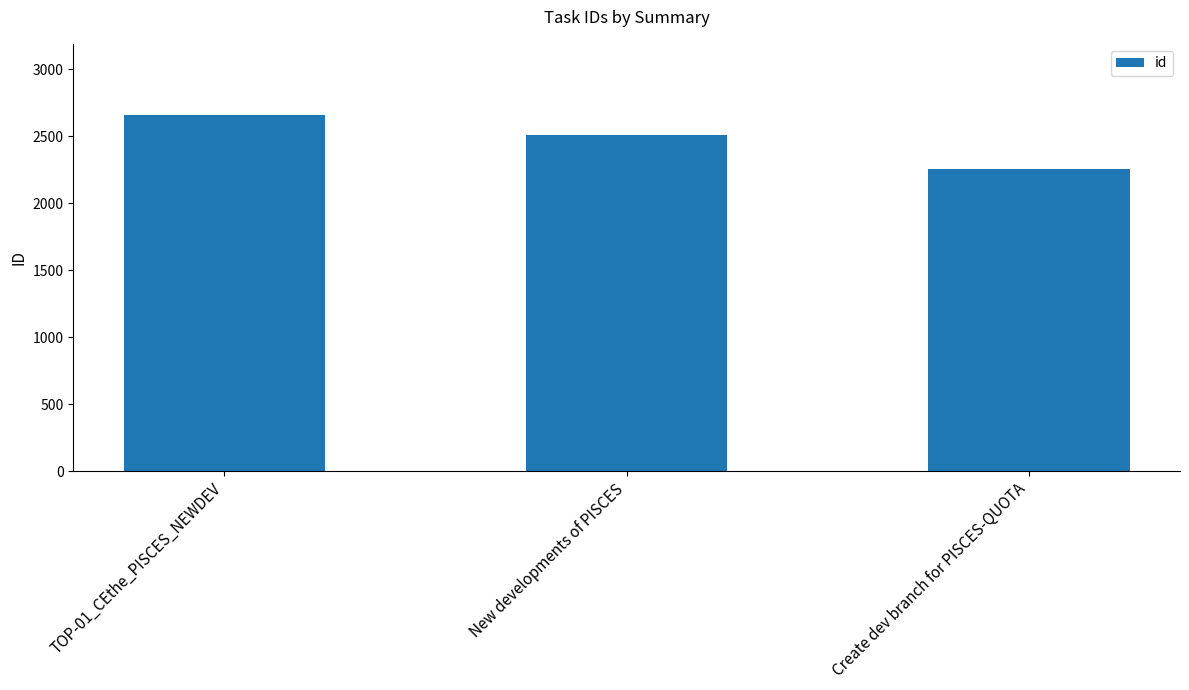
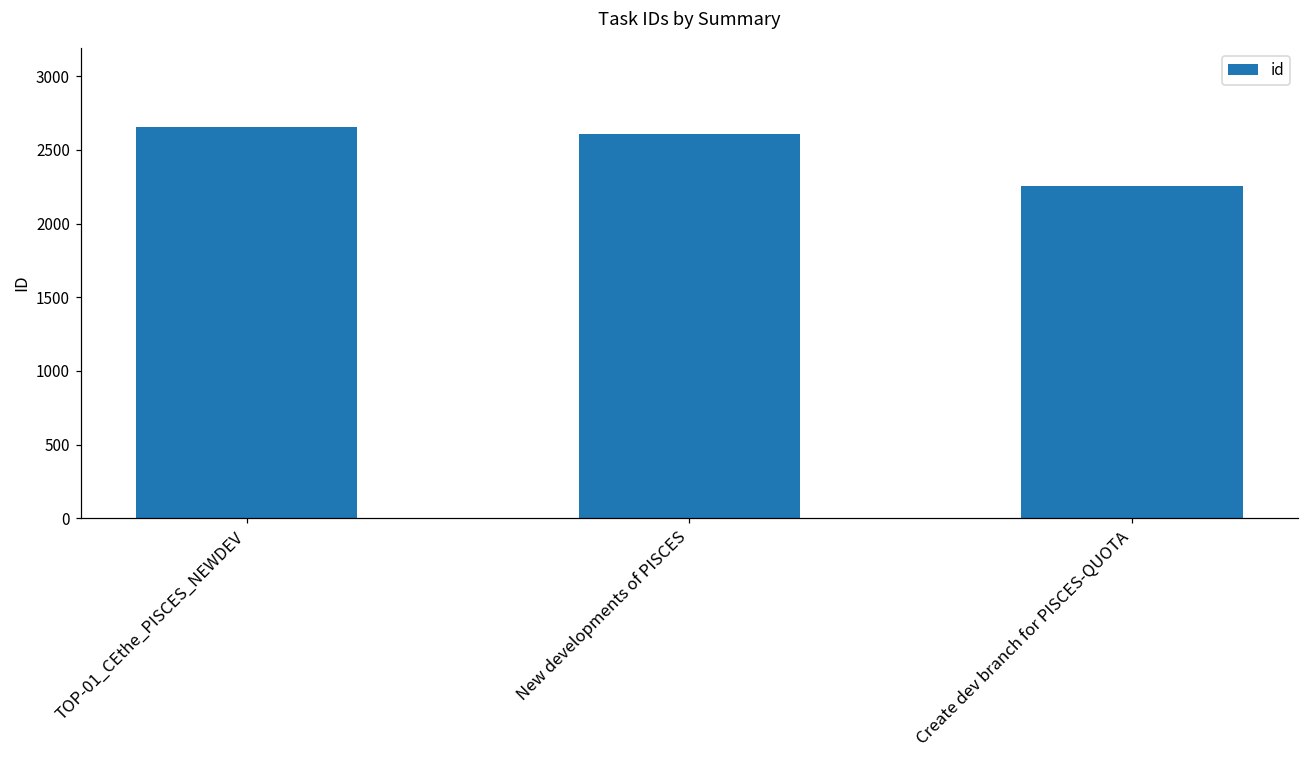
  {
    "TOP-01_CEthe_PISCES_NEWDEV": 2660,
-   "New developments of PISCES": 2510,
+   "New developments of PISCES": 2610,
    "Create dev branch for PISCES-QUOTA": 2250
  }
